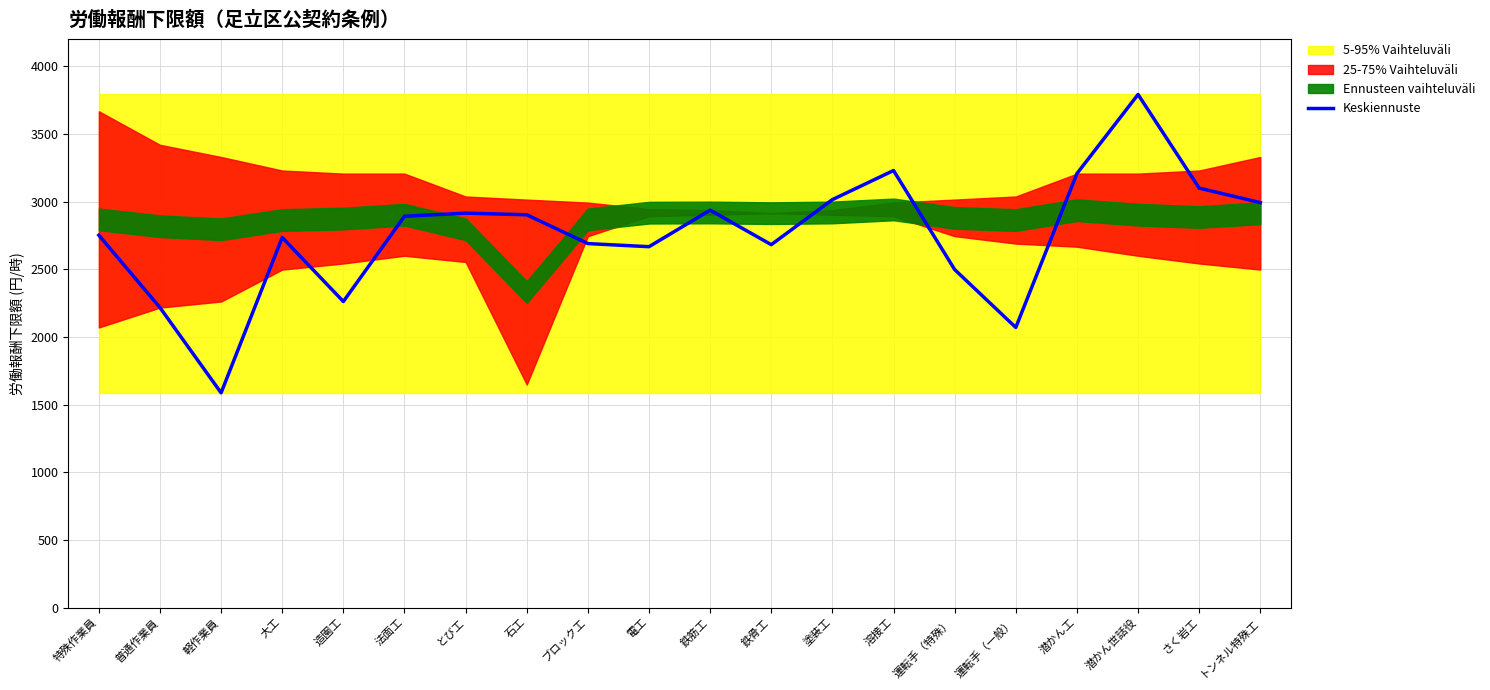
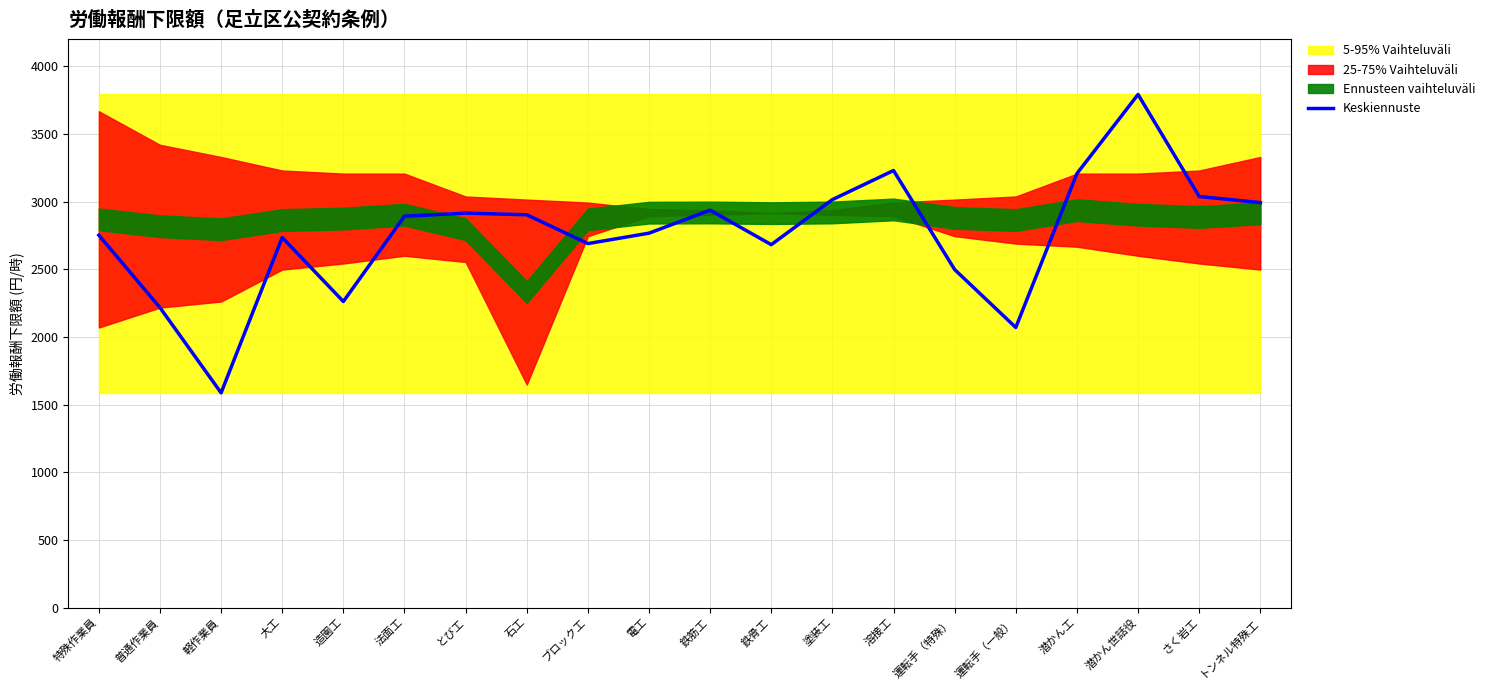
  {
    "Keskiennuste": {
      "特殊作業員": 2750,
      "普通作業員": 2220,
      "軽作業員": 1590,
      "大工": 2740,
      "造園工": 2260,
      "法面工": 2890,
      "とび工": 2920,
      "石工": 2900,
      "ブロック工": 2690,
-     "電工": 2670,
+     "電工": 2770,
      "鉄骨工": 2680,
      "溶接工": 3230,
      "運転手（特殊）": 2500,
      "運転手（一般）": 2070,
-     "さく岩工": 3100
+     "さく岩工": 3040
    },
    "5-95% Vaihteluväli": {
      "特殊作業員": 3790,
      "普通作業員": 3790,
      "軽作業員": 3790,
      "大工": 3790,
      "造園工": 3790,
      "法面工": 3790,
      "とび工": 3790,
      "石工": 3790,
      "ブロック工": 3790,
      "電工": 3790,
      "鉄筋工": 3790,
      "鉄骨工": 3790,
      "塗装工": 3790,
      "溶接工": 3790,
      "運転手（特殊）": 3790,
      "運転手（一般）": 3790,
      "潜かん工": 3790,
      "さく岩工": 3790,
      "トンネル特殊工": 3790
    }
  }
